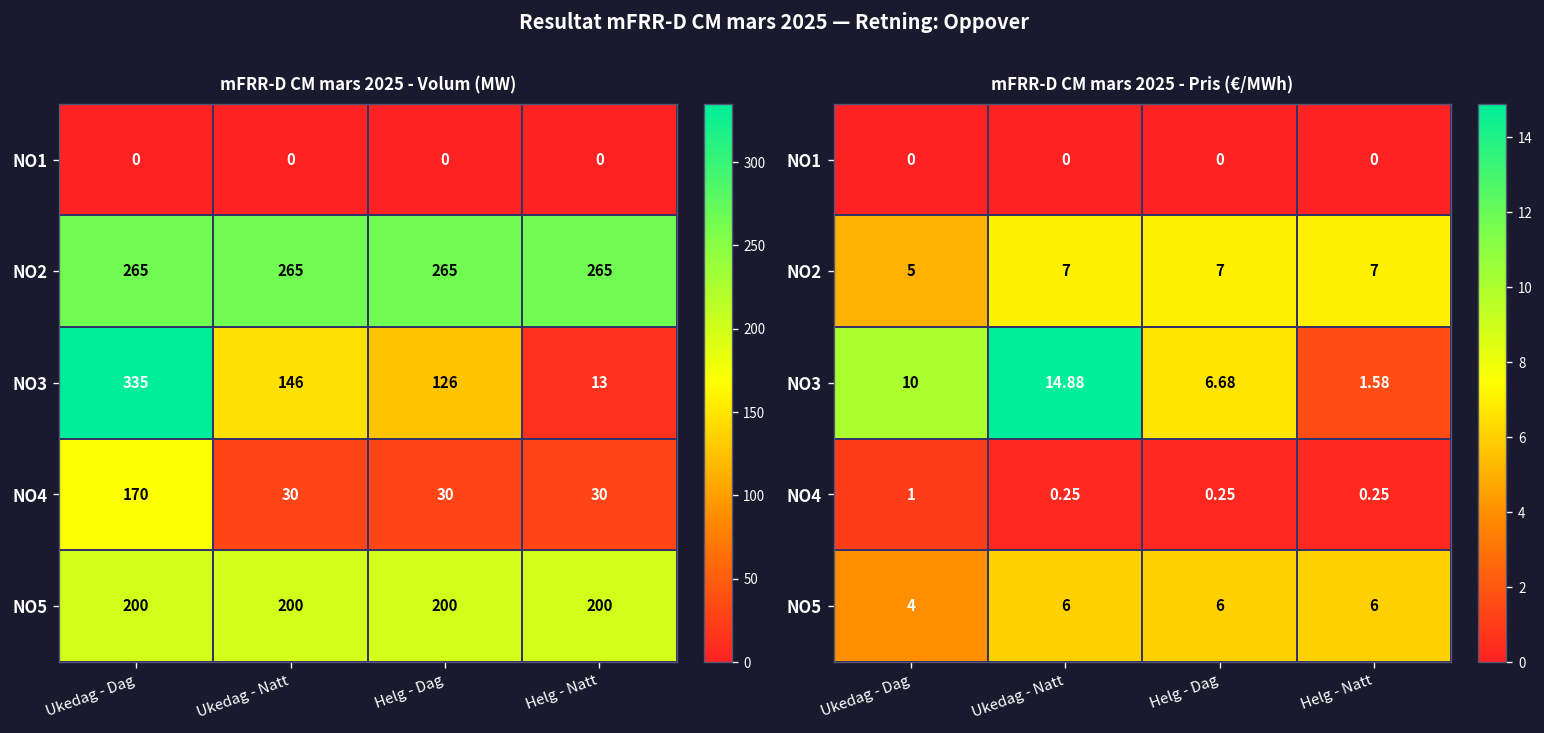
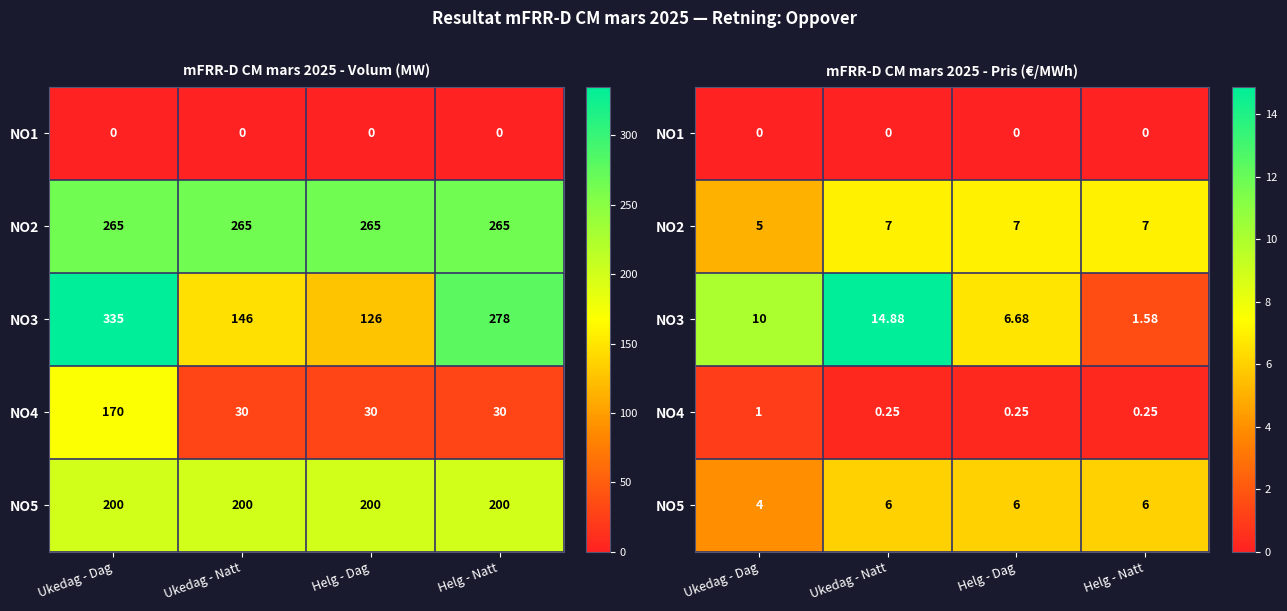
  {
    "mFRR-D CM mars 2025 - Volum (MW)": {
      "NO1": {
        "Ukedag - Dag": 0,
        "Ukedag - Natt": 0,
        "Helg - Dag": 0,
        "Helg - Natt": 0
      },
      "NO2": {
        "Ukedag - Dag": 265,
        "Ukedag - Natt": 265,
        "Helg - Dag": 265,
        "Helg - Natt": 265
      },
      "NO3": {
        "Ukedag - Dag": 335,
        "Ukedag - Natt": 146,
        "Helg - Dag": 126,
-       "Helg - Natt": 13
+       "Helg - Natt": 278
      },
      "NO4": {
        "Ukedag - Dag": 170,
        "Ukedag - Natt": 30,
        "Helg - Dag": 30,
        "Helg - Natt": 30
      },
      "NO5": {
        "Ukedag - Dag": 200,
        "Ukedag - Natt": 200,
        "Helg - Dag": 200,
        "Helg - Natt": 200
      }
    },
    "mFRR-D CM mars 2025 - Pris (€/MWh)": {
      "NO1": {
        "Ukedag - Dag": 0,
        "Ukedag - Natt": 0,
        "Helg - Dag": 0,
        "Helg - Natt": 0
      },
      "NO2": {
        "Ukedag - Dag": 5,
        "Ukedag - Natt": 7,
        "Helg - Dag": 7,
        "Helg - Natt": 7
      },
      "NO3": {
        "Ukedag - Dag": 10,
        "Ukedag - Natt": 14.88,
        "Helg - Dag": 6.68,
        "Helg - Natt": 1.58
      },
      "NO4": {
        "Ukedag - Dag": 1,
        "Ukedag - Natt": 0.25,
        "Helg - Dag": 0.25,
        "Helg - Natt": 0.25
      },
      "NO5": {
        "Ukedag - Dag": 4,
        "Ukedag - Natt": 6,
        "Helg - Dag": 6,
        "Helg - Natt": 6
      }
    }
  }
